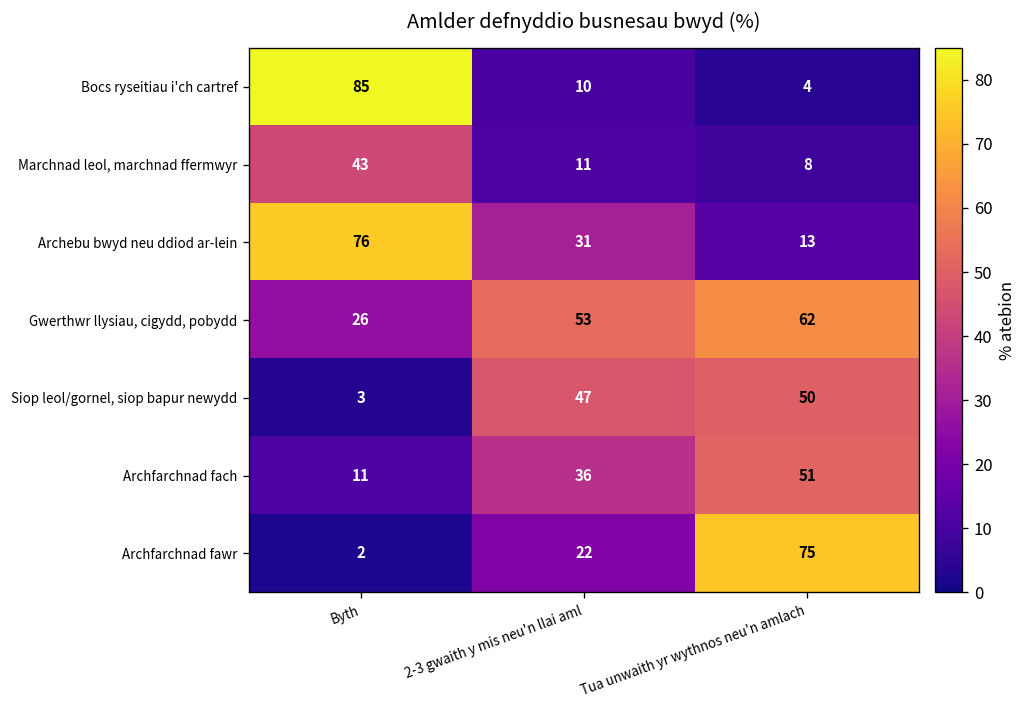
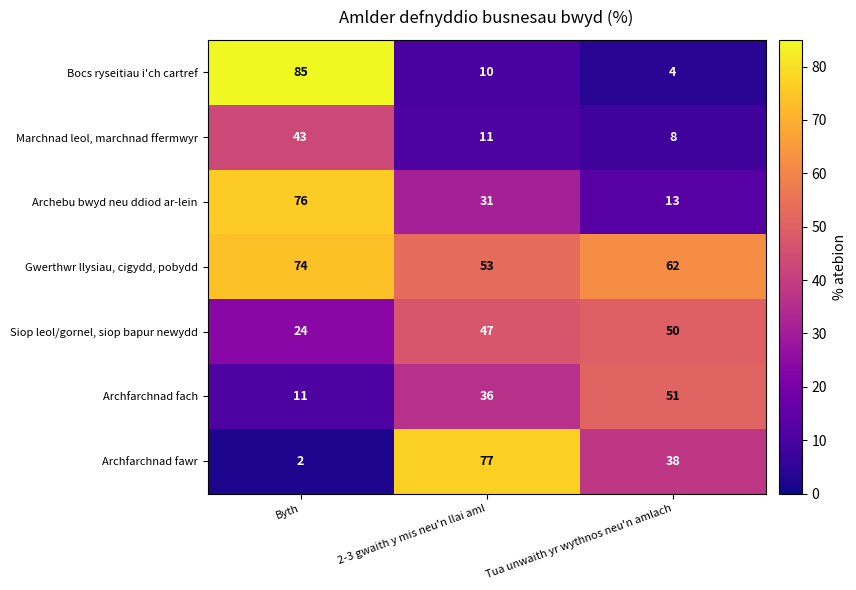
  {
    "Bocs ryseitiau i'ch cartref": {
      "Byth": 85,
      "2-3 gwaith y mis neu'n llai aml": 10,
      "Tua unwaith yr wythnos neu'n amlach": 4
    },
    "Marchnad leol, marchnad ffermwyr": {
      "Byth": 43,
      "2-3 gwaith y mis neu'n llai aml": 11,
      "Tua unwaith yr wythnos neu'n amlach": 8
    },
    "Archebu bwyd neu ddiod ar-lein": {
      "Byth": 76,
      "2-3 gwaith y mis neu'n llai aml": 31,
      "Tua unwaith yr wythnos neu'n amlach": 13
    },
    "Gwerthwr llysiau, cigydd, pobydd": {
-     "Byth": 26,
+     "Byth": 74,
      "2-3 gwaith y mis neu'n llai aml": 53,
      "Tua unwaith yr wythnos neu'n amlach": 62
    },
    "Siop leol/gornel, siop bapur newydd": {
-     "Byth": 3,
+     "Byth": 24,
      "2-3 gwaith y mis neu'n llai aml": 47,
      "Tua unwaith yr wythnos neu'n amlach": 50
    },
    "Archfarchnad fach": {
      "Byth": 11,
      "2-3 gwaith y mis neu'n llai aml": 36,
      "Tua unwaith yr wythnos neu'n amlach": 51
    },
    "Archfarchnad fawr": {
      "Byth": 2,
-     "2-3 gwaith y mis neu'n llai aml": 22,
-     "Tua unwaith yr wythnos neu'n amlach": 75
+     "2-3 gwaith y mis neu'n llai aml": 77,
+     "Tua unwaith yr wythnos neu'n amlach": 38
    }
  }
